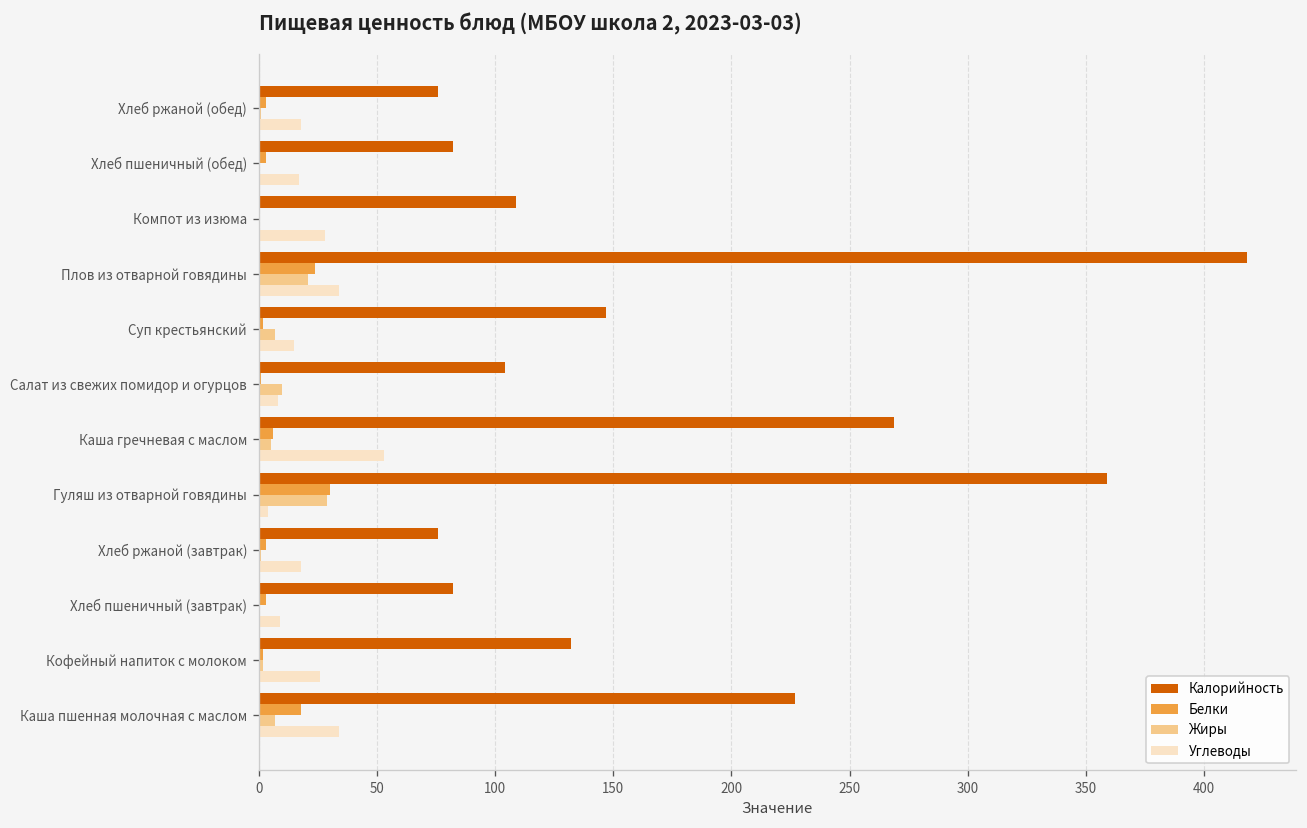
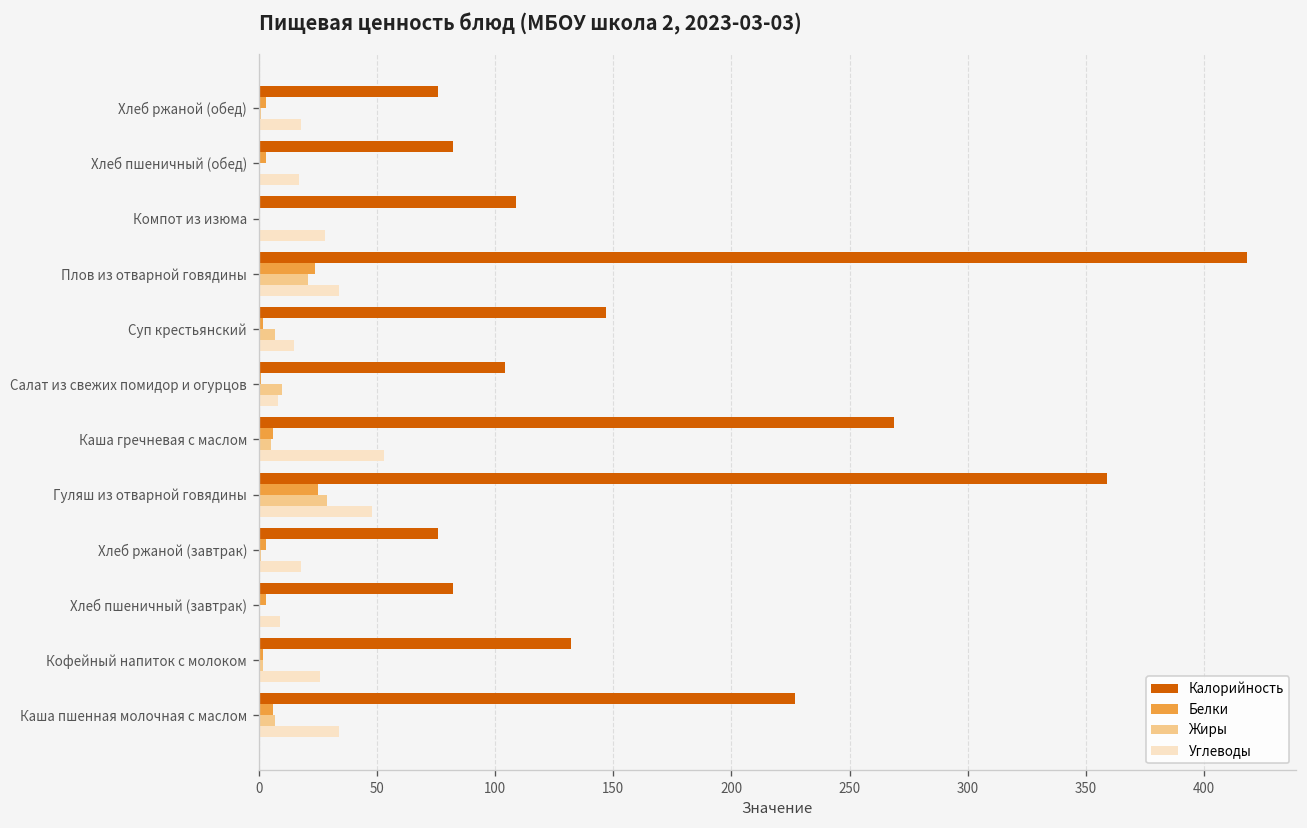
  {
    "Калорийность": {
      "Хлеб ржаной (обед)": 76,
      "Хлеб пшеничный (обед)": 82,
      "Компот из изюма": 109,
      "Плов из отварной говядины": 418,
      "Суп крестьянский": 147,
      "Салат из свежих помидор и огурцов": 104,
      "Каша гречневая с маслом": 269,
      "Гуляш из отварной говядины": 359,
      "Хлеб ржаной (завтрак)": 76,
      "Хлеб пшеничный (завтрак)": 82,
      "Кофейный напиток с молоком": 132,
      "Каша пшенная молочная с маслом": 227
    },
    "Белки": {
      "Хлеб ржаной (обед)": 3,
      "Хлеб пшеничный (обед)": 3,
      "Компот из изюма": 0,
      "Плов из отварной говядины": 24,
      "Суп крестьянский": 2,
      "Каша гречневая с маслом": 6,
-     "Гуляш из отварной говядины": 30,
+     "Гуляш из отварной говядины": 25,
      "Хлеб ржаной (завтрак)": 3,
      "Хлеб пшеничный (завтрак)": 3,
      "Кофейный напиток с молоком": 2,
-     "Каша пшенная молочная с маслом": 18
+     "Каша пшенная молочная с маслом": 6
    },
    "Жиры": {
      "Хлеб пшеничный (обед)": 0,
      "Компот из изюма": 0,
      "Плов из отварной говядины": 21,
      "Суп крестьянский": 7,
      "Салат из свежих помидор и огурцов": 10,
      "Каша гречневая с маслом": 5,
      "Гуляш из отварной говядины": 29,
      "Хлеб пшеничный (завтрак)": 0,
      "Кофейный напиток с молоком": 2,
      "Каша пшенная молочная с маслом": 7
    },
    "Углеводы": {
      "Хлеб ржаной (обед)": 18,
      "Хлеб пшеничный (обед)": 17,
      "Компот из изюма": 28,
      "Плов из отварной говядины": 34,
      "Суп крестьянский": 15,
      "Салат из свежих помидор и огурцов": 8,
      "Каша гречневая с маслом": 53,
-     "Гуляш из отварной говядины": 4,
+     "Гуляш из отварной говядины": 48,
      "Хлеб ржаной (завтрак)": 18,
      "Хлеб пшеничный (завтрак)": 9,
      "Кофейный напиток с молоком": 26,
      "Каша пшенная молочная с маслом": 34
    }
  }
